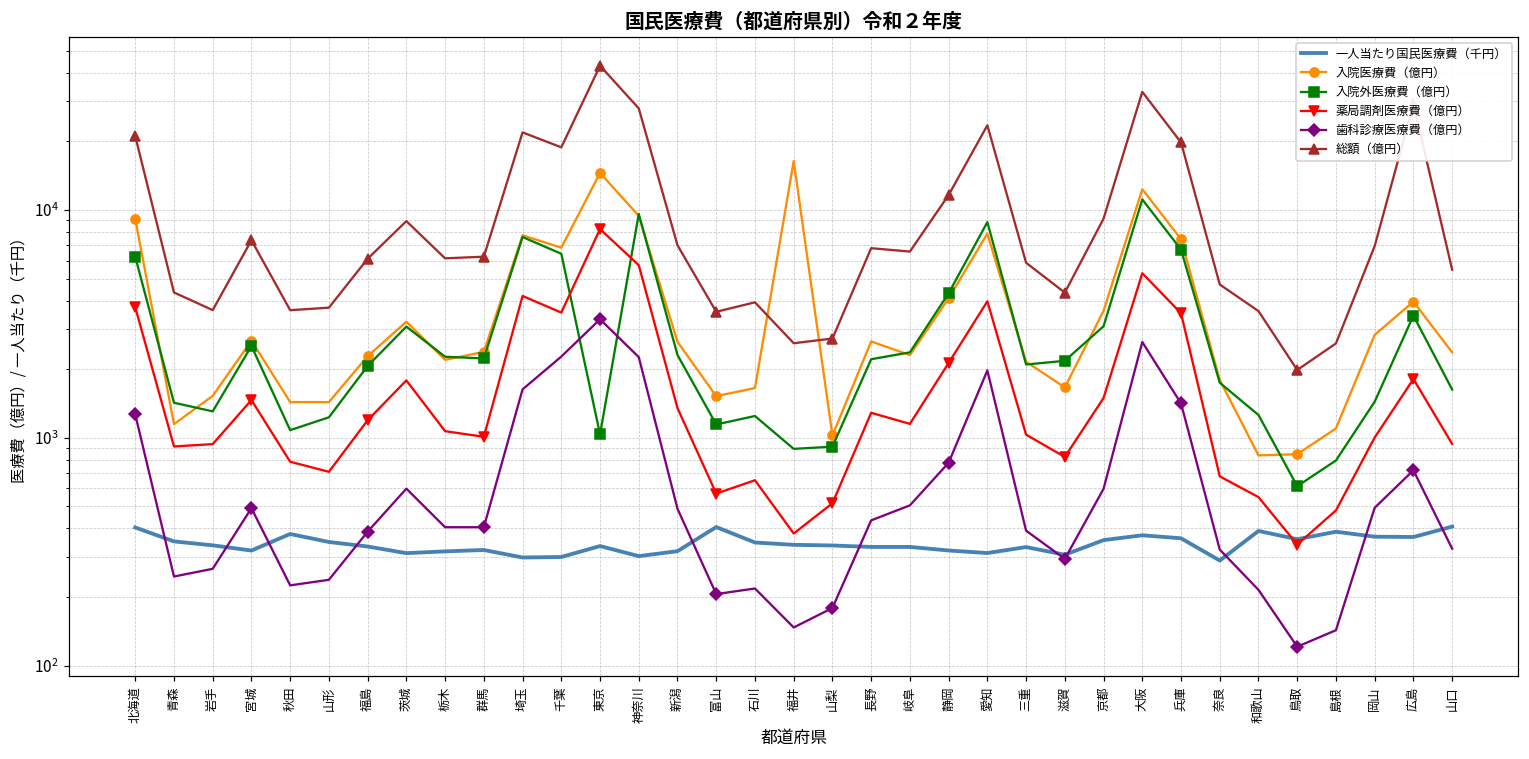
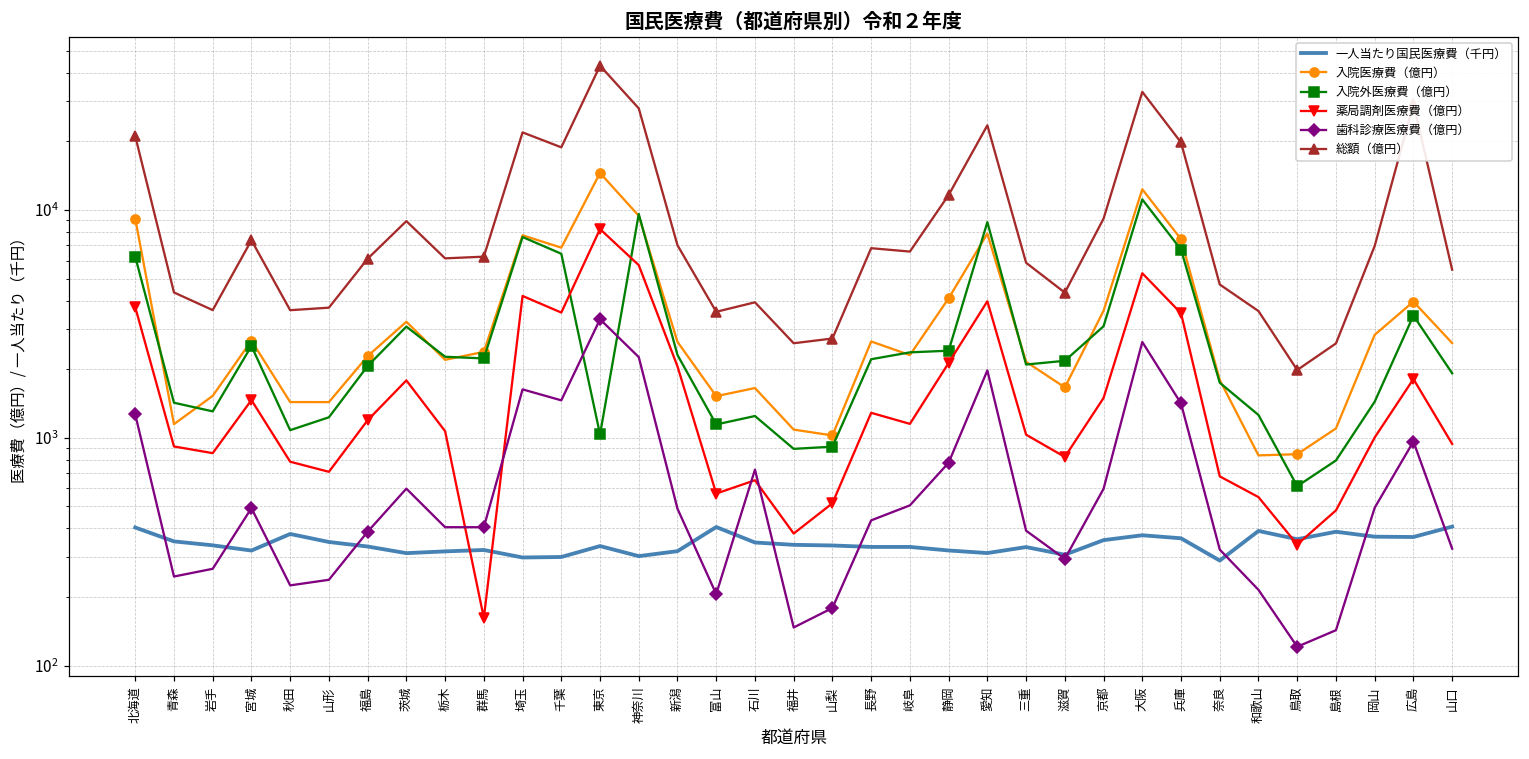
  {
    "入院医療費（億円）": {
      "北海道": 9000,
      "青森": 1100,
      "岩手": 1500,
      "宮城": 2700,
      "秋田": 1400,
      "山形": 1400,
      "福島": 2300,
      "茨城": 3200,
      "栃木": 2200,
      "群馬": 2400,
      "千葉": 6800,
      "東京": 15000,
      "新潟": 2600,
      "富山": 1500,
      "石川": 1700,
-     "福井": 16000,
+     "福井": 1100,
      "山梨": 1000,
      "長野": 2600,
      "静岡": 4100,
      "愛知": 7900,
      "滋賀": 1700,
      "京都": 3600,
      "大阪": 12000,
      "兵庫": 7400,
      "奈良": 1800,
      "和歌山": 840,
      "鳥取": 850,
      "島根": 1100,
      "岡山": 2800,
      "広島": 4000,
-     "山口": 2400
+     "山口": 2600
    },
    "入院外医療費（億円）": {
      "北海道": 6200,
      "青森": 1400,
      "岩手": 1300,
      "宮城": 2500,
      "秋田": 1100,
      "山形": 1200,
      "福島": 2100,
      "茨城": 3100,
      "栃木": 2300,
      "群馬": 2200,
      "千葉": 6400,
      "東京": 1000,
      "新潟": 2300,
      "富山": 1100,
      "石川": 1200,
      "福井": 890,
      "山梨": 900,
      "長野": 2200,
-     "静岡": 4300,
+     "静岡": 2400,
      "愛知": 8800,
      "滋賀": 2200,
      "京都": 3100,
      "大阪": 11000,
      "兵庫": 6700,
      "奈良": 1700,
      "和歌山": 1300,
      "鳥取": 610,
      "島根": 800,
      "岡山": 1400,
      "広島": 3400,
-     "山口": 1600
+     "山口": 1900
    },
    "薬局調剤医療費（億円）": {
      "北海道": 3700,
      "青森": 900,
-     "岩手": 900,
+     "岩手": 860,
      "宮城": 1500,
      "秋田": 790,
      "山形": 710,
      "福島": 1200,
      "茨城": 1800,
      "栃木": 1100,
-     "群馬": 1000,
+     "群馬": 160,
      "埼玉": 4200,
      "千葉": 3500,
      "東京": 8200,
      "神奈川": 5700,
-     "新潟": 1400,
+     "新潟": 2100,
      "富山": 570,
      "石川": 650,
      "福井": 380,
      "山梨": 520,
      "長野": 1300,
      "岐阜": 1200,
      "静岡": 2100,
      "愛知": 4000,
      "三重": 1000,
      "滋賀": 820,
      "京都": 1500,
      "大阪": 5300,
      "兵庫": 3500,
      "奈良": 680,
      "和歌山": 550,
      "鳥取": 340,
      "島根": 480,
      "岡山": 1000,
      "広島": 1800,
      "山口": 900
    },
    "歯科診療医療費（億円）": {
      "北海道": 1300,
      "青森": 250,
      "岩手": 270,
      "宮城": 490,
      "秋田": 230,
      "山形": 240,
      "福島": 390,
      "茨城": 600,
      "栃木": 410,
      "群馬": 410,
      "埼玉": 1600,
-     "千葉": 2300,
+     "千葉": 1500,
      "東京": 3300,
      "神奈川": 2300,
      "新潟": 490,
      "富山": 210,
-     "石川": 220,
+     "石川": 730,
      "福井": 150,
      "山梨": 180,
      "長野": 430,
      "岐阜": 510,
      "静岡": 780,
      "愛知": 2000,
      "三重": 390,
      "滋賀": 290,
      "京都": 600,
      "大阪": 2600,
      "兵庫": 1400,
      "奈良": 320,
      "和歌山": 220,
      "鳥取": 120,
      "島根": 140,
      "岡山": 490,
-     "広島": 720,
+     "広島": 1000,
      "山口": 330
    }
  }
